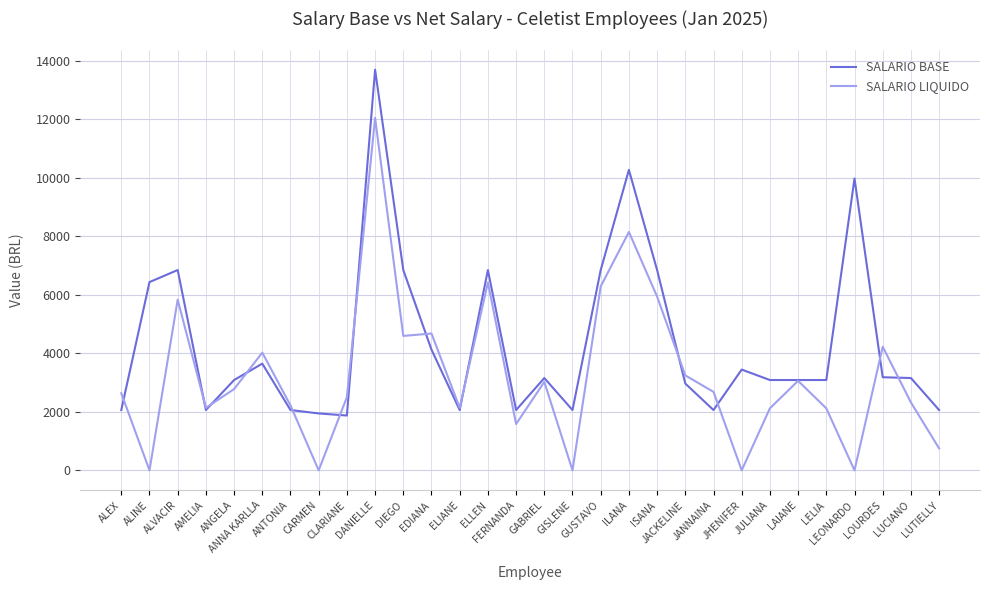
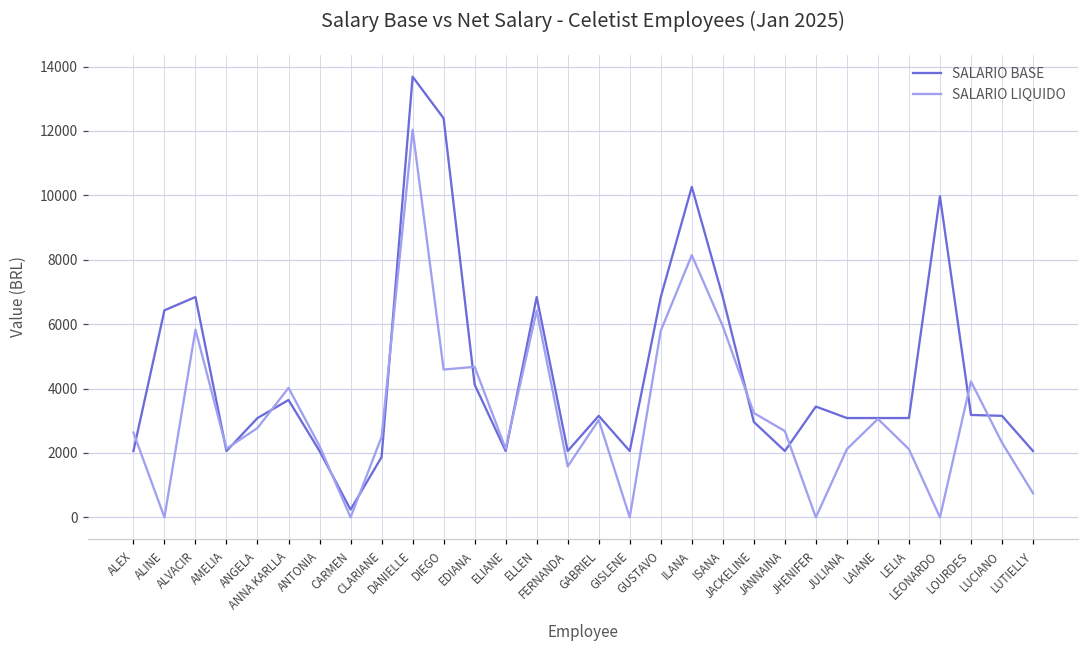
  {
    "SALARIO BASE": {
      "ALEX": 2100,
      "ALINE": 6400,
      "ALVACIR": 6800,
      "ANGELA": 3100,
      "ANNA KARLLA": 3600,
      "ANTONIA": 2100,
-     "CARMEN": 1900,
+     "CARMEN": 200,
      "CLARIANE": 1900,
      "DANIELLE": 13700,
-     "DIEGO": 6800,
+     "DIEGO": 12400,
      "EDIANA": 4100,
      "ELLEN": 6800,
      "FERNANDA": 2100,
      "GABRIEL": 3200,
      "GISLENE": 2100,
      "GUSTAVO": 6800,
      "ILANA": 10300,
      "ISANA": 6800,
      "JACKELINE": 3000,
      "JANNAINA": 2100,
      "JHENIFER": 3400,
      "JULIANA": 3100,
      "LELIA": 3100,
      "LEONARDO": 10000,
      "LOURDES": 3200,
      "LUCIANO": 3200,
      "LUTIELLY": 2100
    },
    "SALARIO LIQUIDO": {
      "ALEX": 2600,
      "ALINE": 0,
      "ALVACIR": 5800,
      "ANGELA": 2800,
      "ANNA KARLLA": 4000,
      "ANTONIA": 2200,
      "CARMEN": 0,
      "CLARIANE": 2500,
      "DANIELLE": 12000,
      "DIEGO": 4600,
      "EDIANA": 4700,
      "ELLEN": 6400,
      "FERNANDA": 1600,
      "GABRIEL": 3000,
      "GISLENE": 0,
-     "GUSTAVO": 6300,
+     "GUSTAVO": 5800,
      "ILANA": 8100,
      "ISANA": 5900,
      "JACKELINE": 3200,
      "JANNAINA": 2700,
      "JHENIFER": 0,
      "JULIANA": 2100,
      "LELIA": 2100,
      "LEONARDO": 0,
      "LOURDES": 4200,
      "LUCIANO": 2300,
      "LUTIELLY": 700
    }
  }
